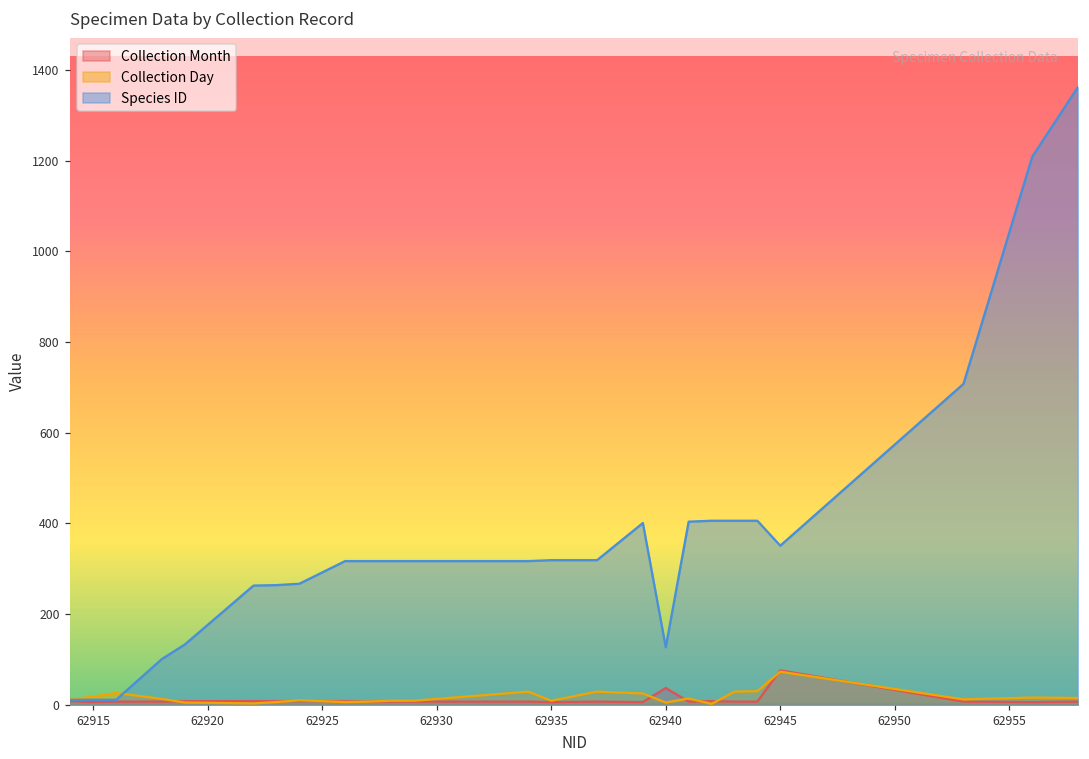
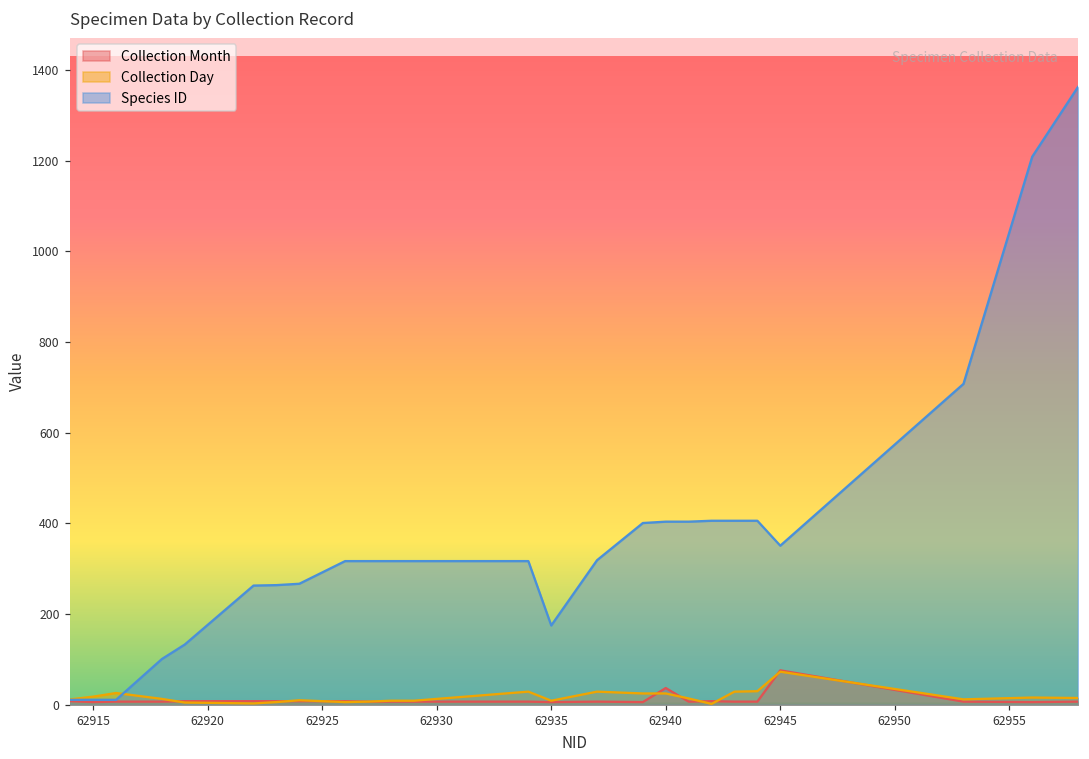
  {
    "Collection Month": {
      "62940": 40
    },
    "Collection Day": {
      "62915": 20,
-     "62940": 10
+     "62940": 30
    },
    "Species ID": {
-     "62935": 320,
-     "62940": 130,
+     "62935": 180,
+     "62940": 400,
      "62945": 350
    }
  }
